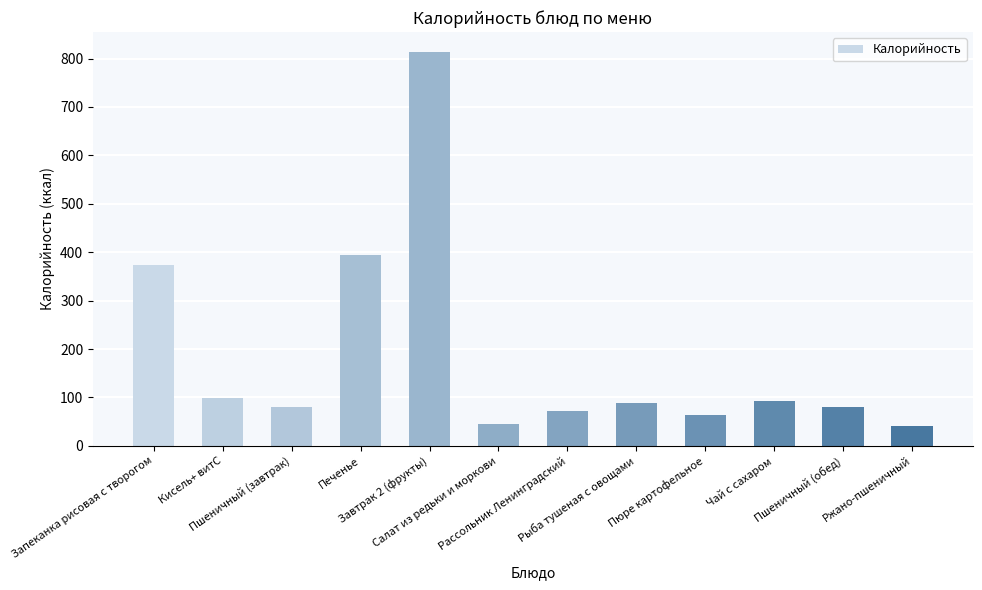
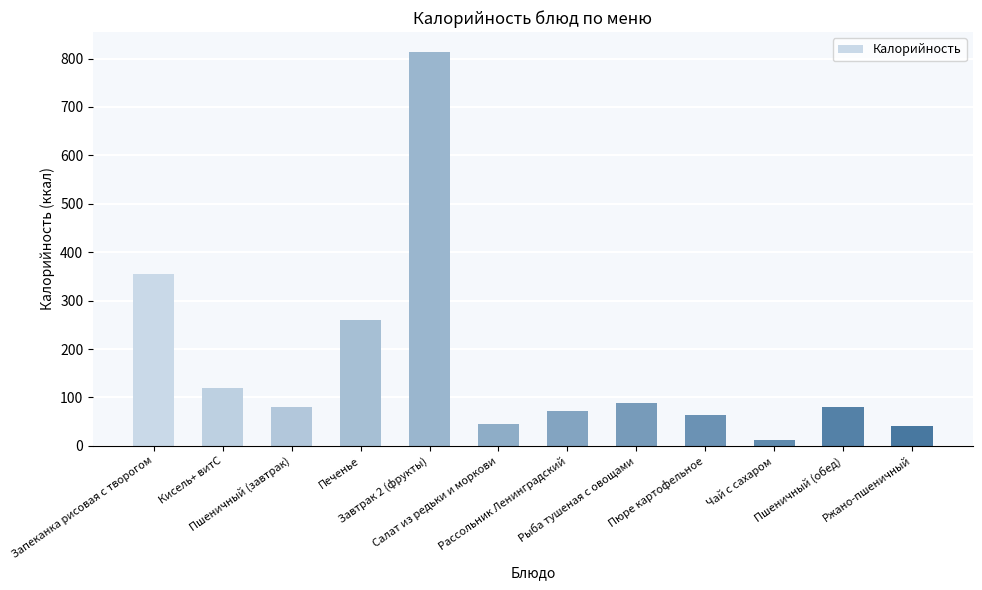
  {
-   "Запеканка рисовая с творогом": 370,
-   "Кисель+ витС": 100,
+   "Запеканка рисовая с творогом": 350,
+   "Кисель+ витС": 120,
    "Пшеничный (завтрак)": 80,
-   "Печенье": 400,
+   "Печенье": 260,
    "Завтрак 2 (фрукты)": 810,
    "Салат из редьки и моркови": 50,
    "Рассольник Ленинградский": 70,
    "Рыба тушеная с овощами": 90,
    "Пюре картофельное": 60,
-   "Чай с сахаром": 90,
+   "Чай с сахаром": 10,
    "Пшеничный (обед)": 80,
    "Ржано-пшеничный": 40
  }
